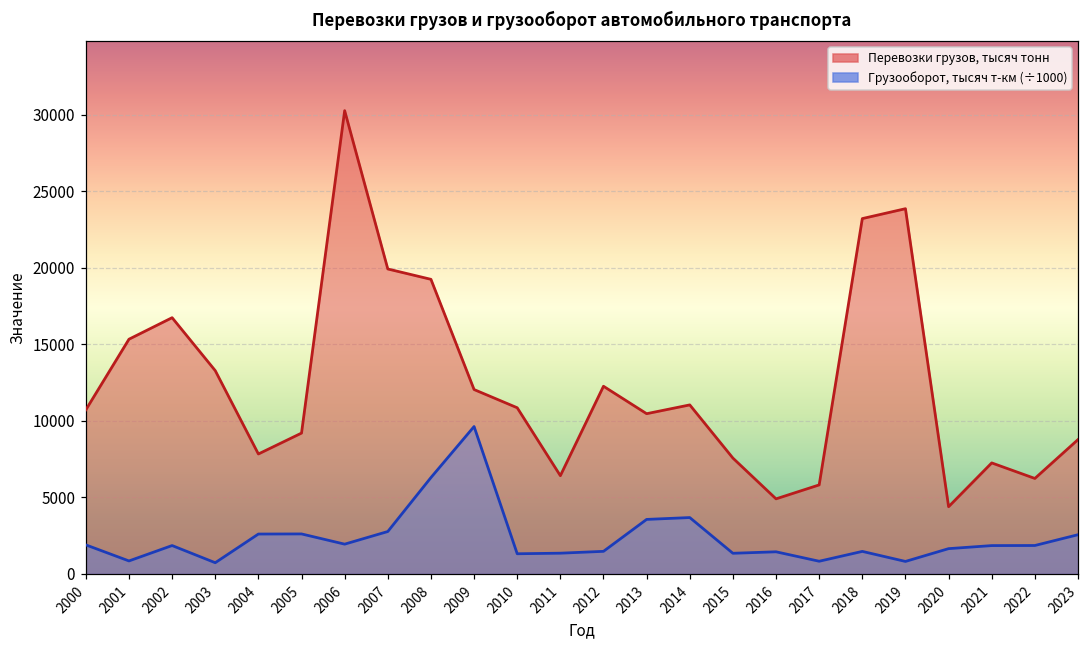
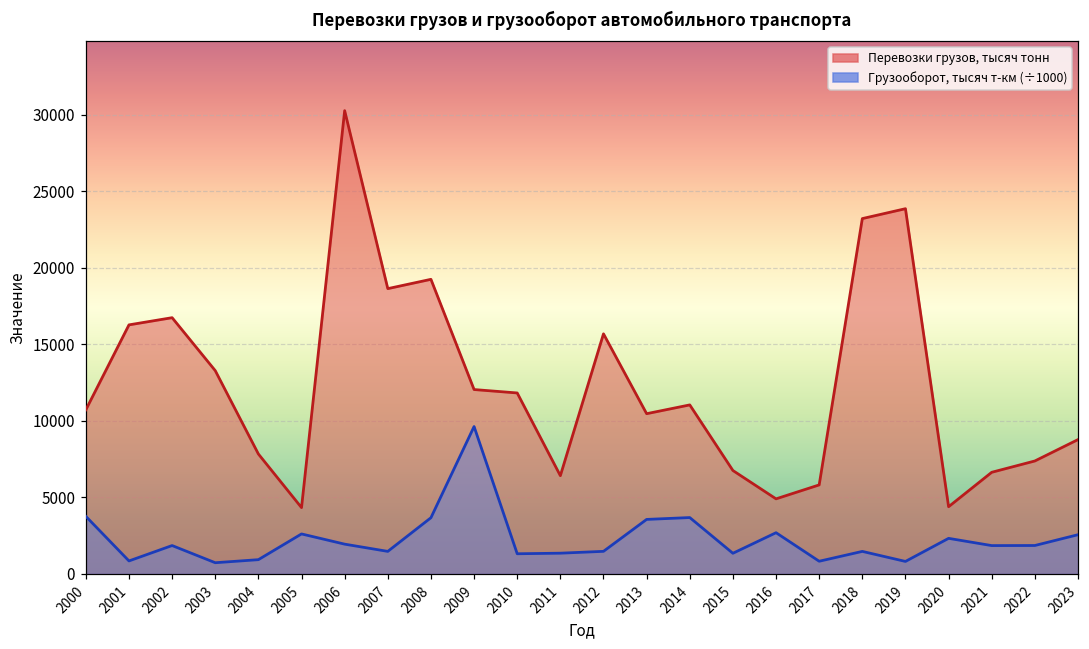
  {
    "Перевозки грузов, тысяч тонн": {
      "2000": 10700,
-     "2001": 15300,
+     "2001": 16300,
      "2002": 16700,
      "2003": 13300,
      "2004": 7800,
-     "2005": 9200,
+     "2005": 4300,
      "2006": 30300,
-     "2007": 19900,
+     "2007": 18600,
      "2008": 19300,
      "2009": 12000,
-     "2010": 10900,
+     "2010": 11800,
      "2011": 6400,
-     "2012": 12300,
+     "2012": 15700,
      "2013": 10500,
      "2014": 11000,
-     "2015": 7600,
+     "2015": 6800,
      "2016": 4900,
      "2017": 5800,
      "2018": 23200,
      "2019": 23900,
      "2020": 4400,
-     "2021": 7300,
-     "2022": 6200,
+     "2021": 6600,
+     "2022": 7400,
      "2023": 8800
    },
    "Грузооборот, тысяч т-км (÷1000)": {
-     "2000": 1900,
+     "2000": 3800,
      "2001": 800,
      "2002": 1900,
      "2003": 700,
-     "2004": 2600,
+     "2004": 900,
      "2005": 2600,
      "2006": 1900,
-     "2007": 2800,
-     "2008": 6300,
+     "2007": 1500,
+     "2008": 3700,
      "2009": 9600,
      "2010": 1300,
      "2011": 1400,
      "2012": 1500,
      "2013": 3600,
      "2014": 3700,
      "2015": 1300,
-     "2016": 1400,
+     "2016": 2700,
      "2017": 800,
      "2018": 1500,
      "2019": 800,
-     "2020": 1700,
+     "2020": 2300,
      "2021": 1900,
      "2022": 1900,
      "2023": 2600
    }
  }
